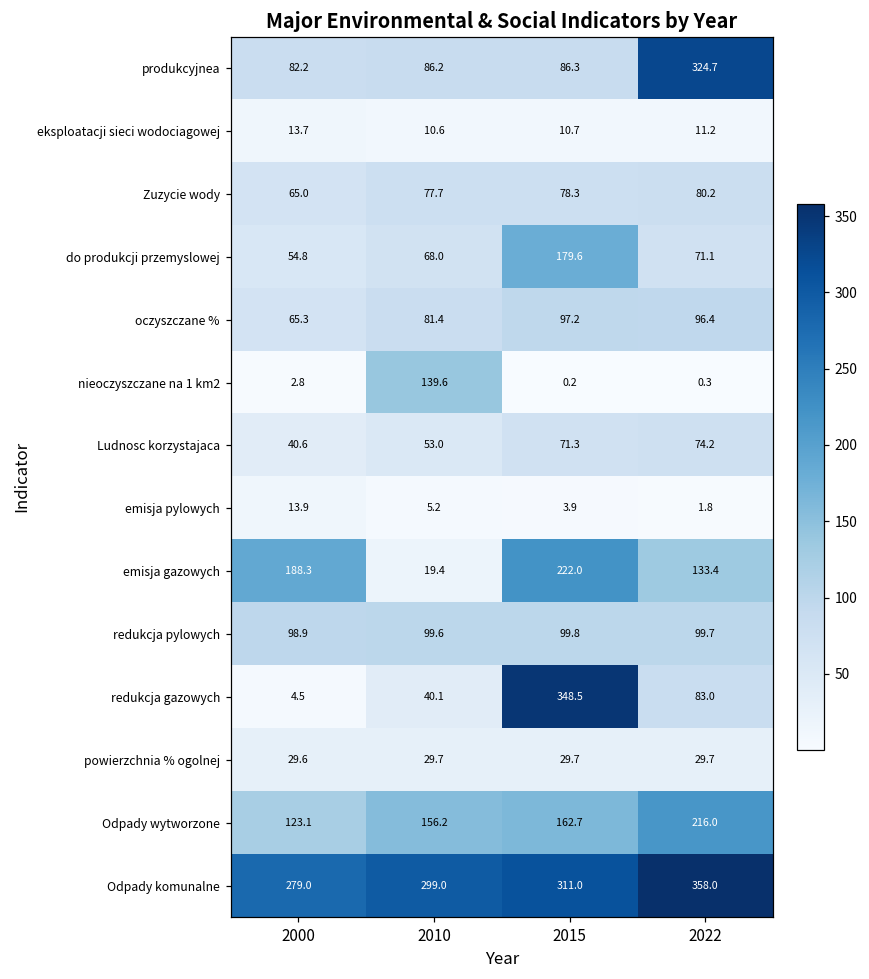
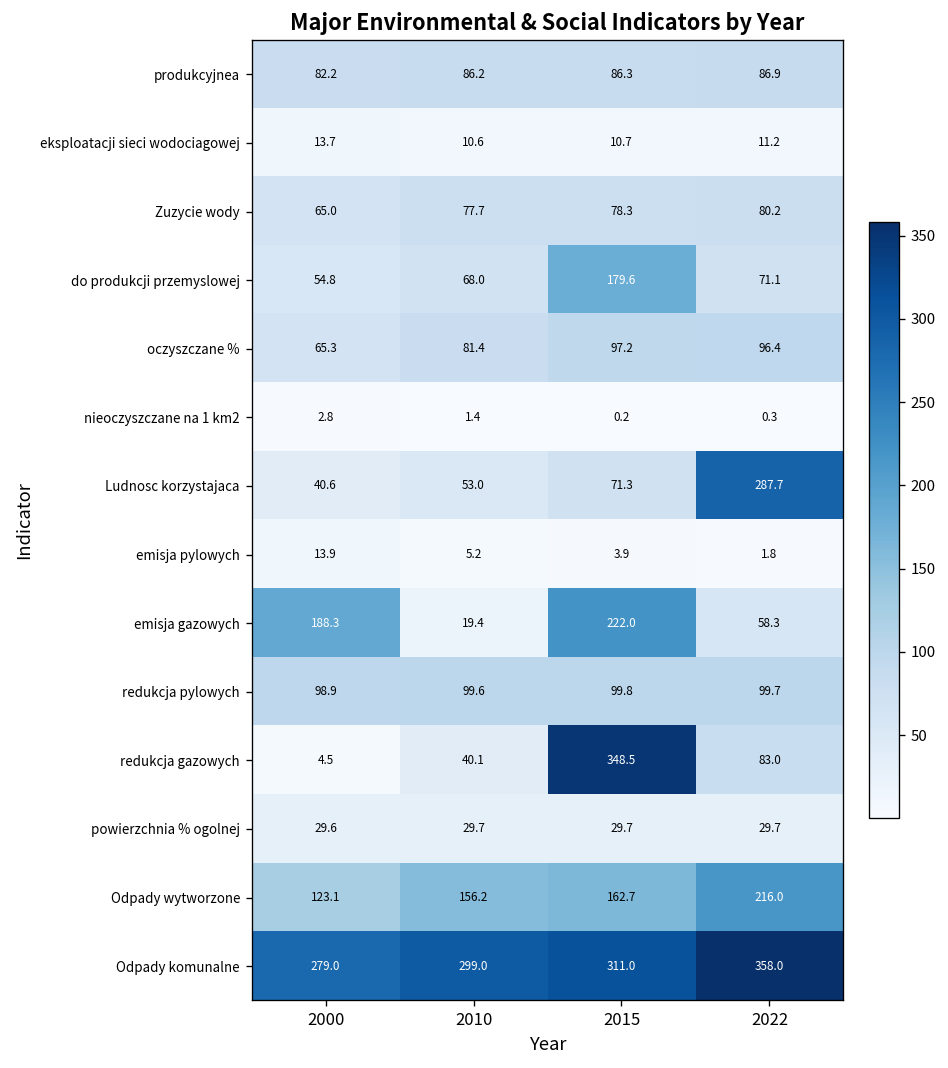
  {
    "produkcyjnea": {
      "2000": 82.2,
      "2010": 86.2,
      "2015": 86.3,
-     "2022": 324.7
+     "2022": 86.9
    },
    "eksploatacji sieci wodociagowej": {
      "2000": 13.7,
      "2010": 10.6,
      "2015": 10.7,
      "2022": 11.2
    },
    "Zuzycie wody": {
      "2000": 65.0,
      "2010": 77.7,
      "2015": 78.3,
      "2022": 80.2
    },
    "do produkcji przemyslowej": {
      "2000": 54.8,
      "2010": 68.0,
      "2015": 179.6,
      "2022": 71.1
    },
    "oczyszczane %": {
      "2000": 65.3,
      "2010": 81.4,
      "2015": 97.2,
      "2022": 96.4
    },
    "nieoczyszczane na 1 km2": {
      "2000": 2.8,
-     "2010": 139.6,
+     "2010": 1.4,
      "2015": 0.2,
      "2022": 0.3
    },
    "Ludnosc korzystajaca": {
      "2000": 40.6,
      "2010": 53.0,
      "2015": 71.3,
-     "2022": 74.2
+     "2022": 287.7
    },
    "emisja pylowych": {
      "2000": 13.9,
      "2010": 5.2,
      "2015": 3.9,
      "2022": 1.8
    },
    "emisja gazowych": {
      "2000": 188.3,
      "2010": 19.4,
      "2015": 222.0,
-     "2022": 133.4
+     "2022": 58.3
    },
    "redukcja pylowych": {
      "2000": 98.9,
      "2010": 99.6,
      "2015": 99.8,
      "2022": 99.7
    },
    "redukcja gazowych": {
      "2000": 4.5,
      "2010": 40.1,
      "2015": 348.5,
      "2022": 83.0
    },
    "powierzchnia % ogolnej": {
      "2000": 29.6,
      "2010": 29.7,
      "2015": 29.7,
      "2022": 29.7
    },
    "Odpady wytworzone": {
      "2000": 123.1,
      "2010": 156.2,
      "2015": 162.7,
      "2022": 216.0
    },
    "Odpady komunalne": {
      "2000": 279.0,
      "2010": 299.0,
      "2015": 311.0,
      "2022": 358.0
    }
  }
